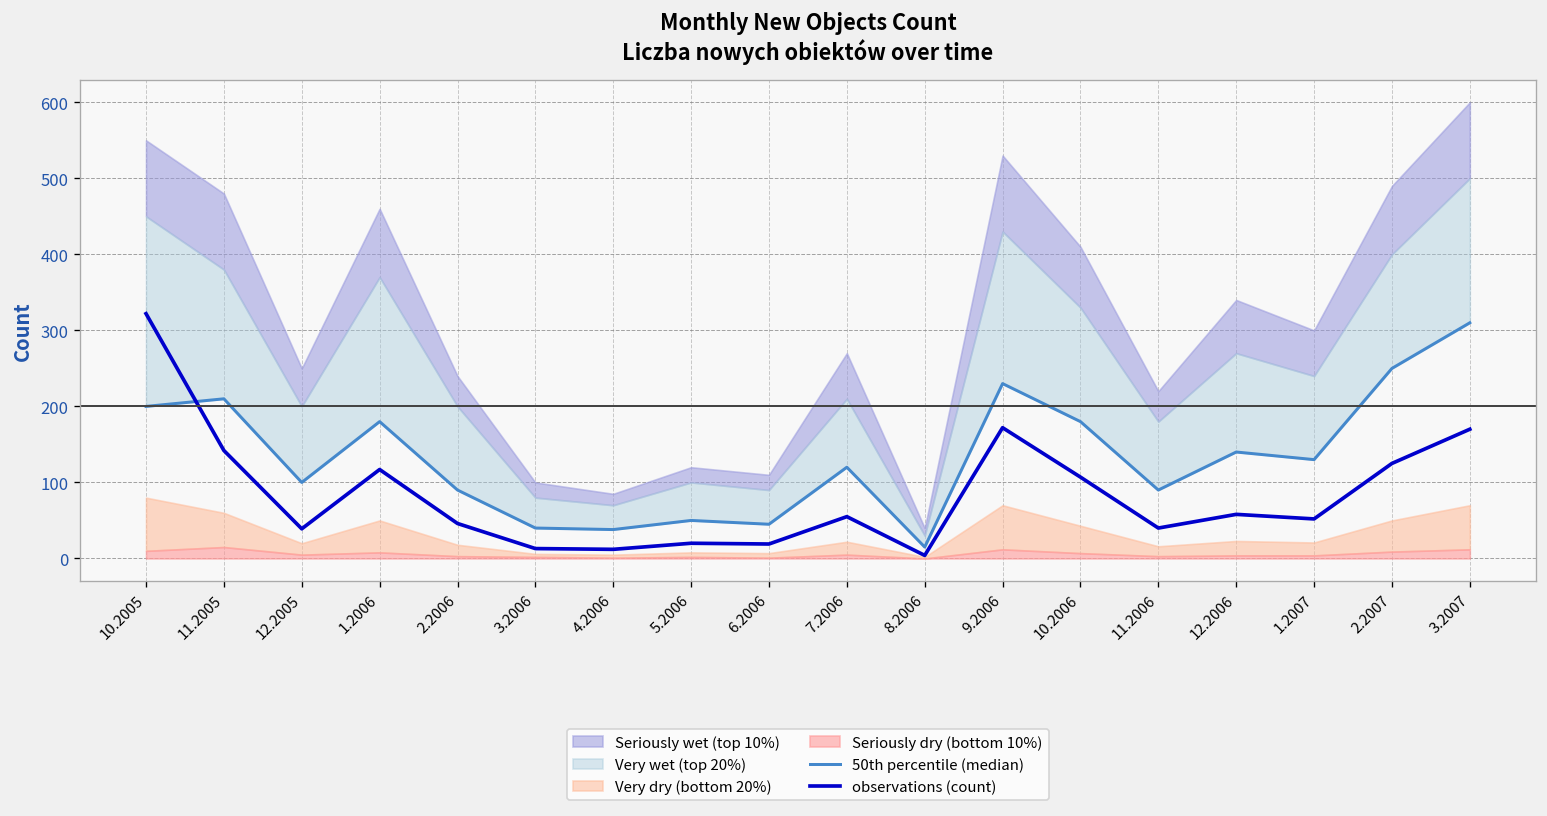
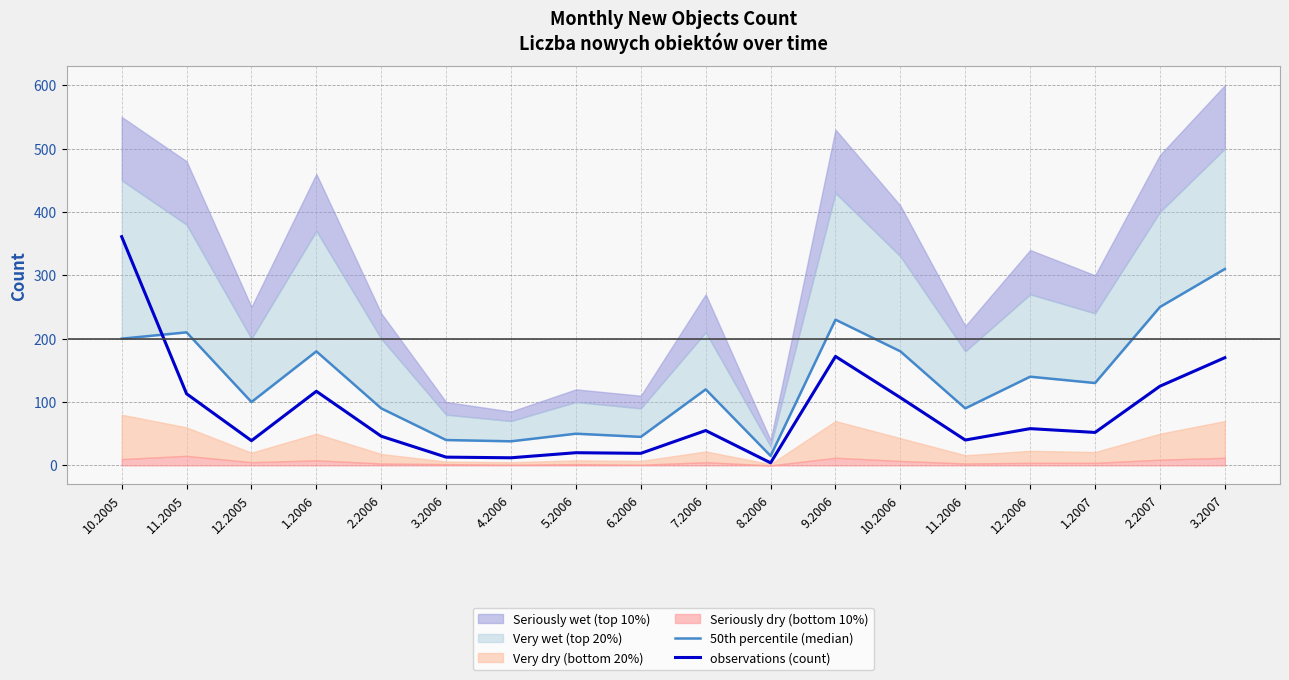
  {
    "50th percentile (median)": {
      "10.2005": 200,
      "11.2005": 210,
      "12.2005": 100,
      "1.2006": 180,
      "2.2006": 90,
      "3.2006": 40,
      "4.2006": 40,
      "5.2006": 50,
      "6.2006": 50,
      "7.2006": 120,
      "8.2006": 20,
      "9.2006": 230,
      "10.2006": 180,
      "11.2006": 90,
      "12.2006": 140,
      "1.2007": 130,
      "2.2007": 250,
      "3.2007": 310
    },
    "observations (count)": {
-     "10.2005": 320,
-     "11.2005": 140,
+     "10.2005": 360,
+     "11.2005": 110,
      "12.2005": 40,
      "1.2006": 120,
      "2.2006": 50,
      "3.2006": 10,
      "4.2006": 10,
      "5.2006": 20,
      "6.2006": 20,
      "7.2006": 60,
      "9.2006": 170,
      "10.2006": 110,
      "11.2006": 40,
      "12.2006": 60,
      "1.2007": 50,
      "2.2007": 130,
      "3.2007": 170
    }
  }
